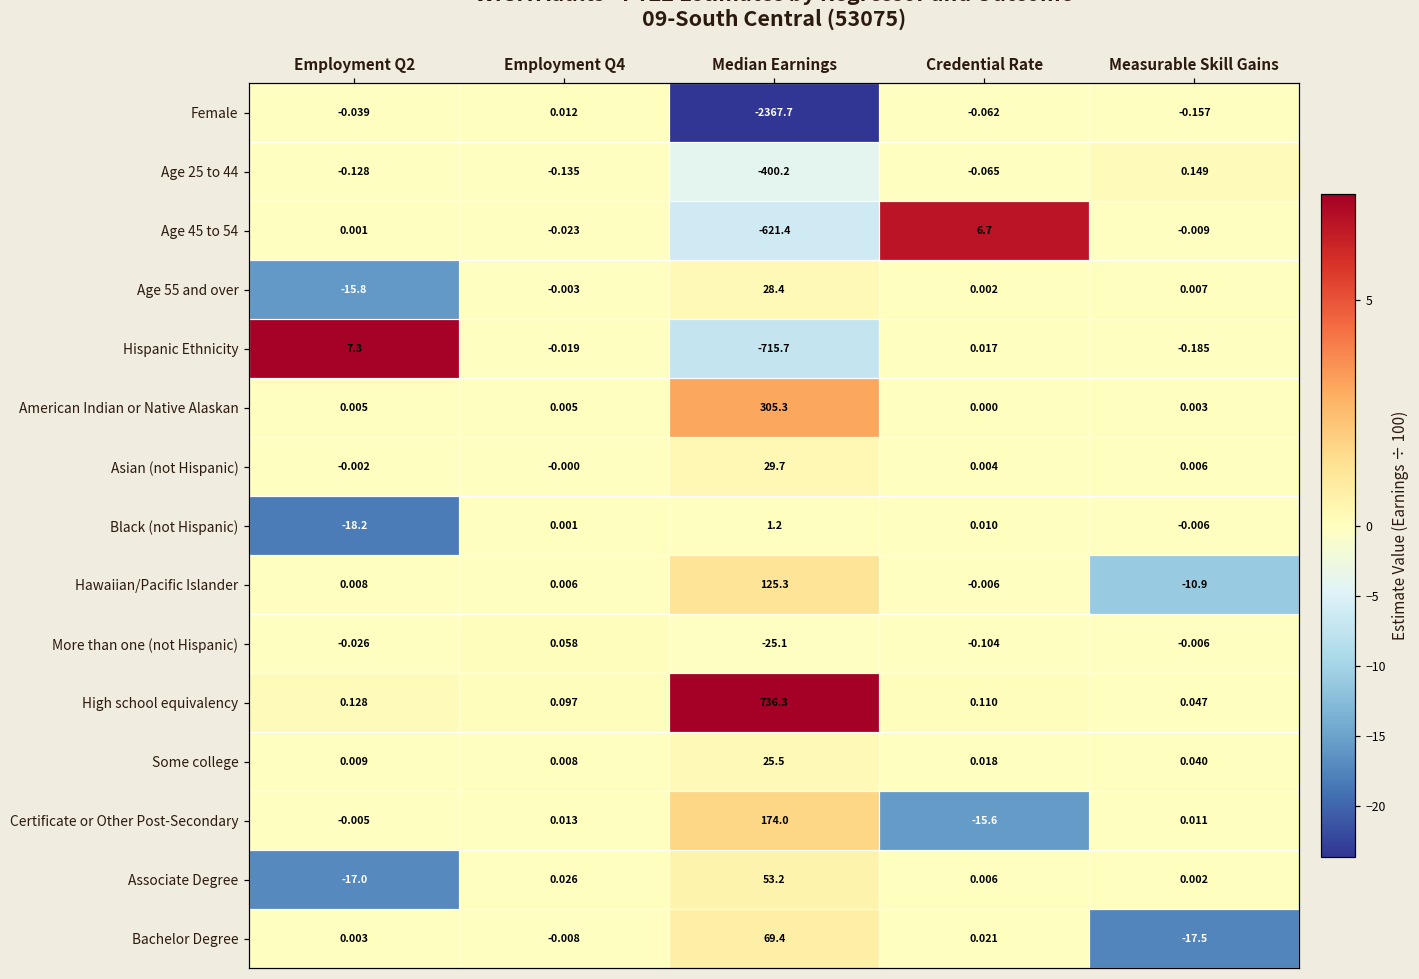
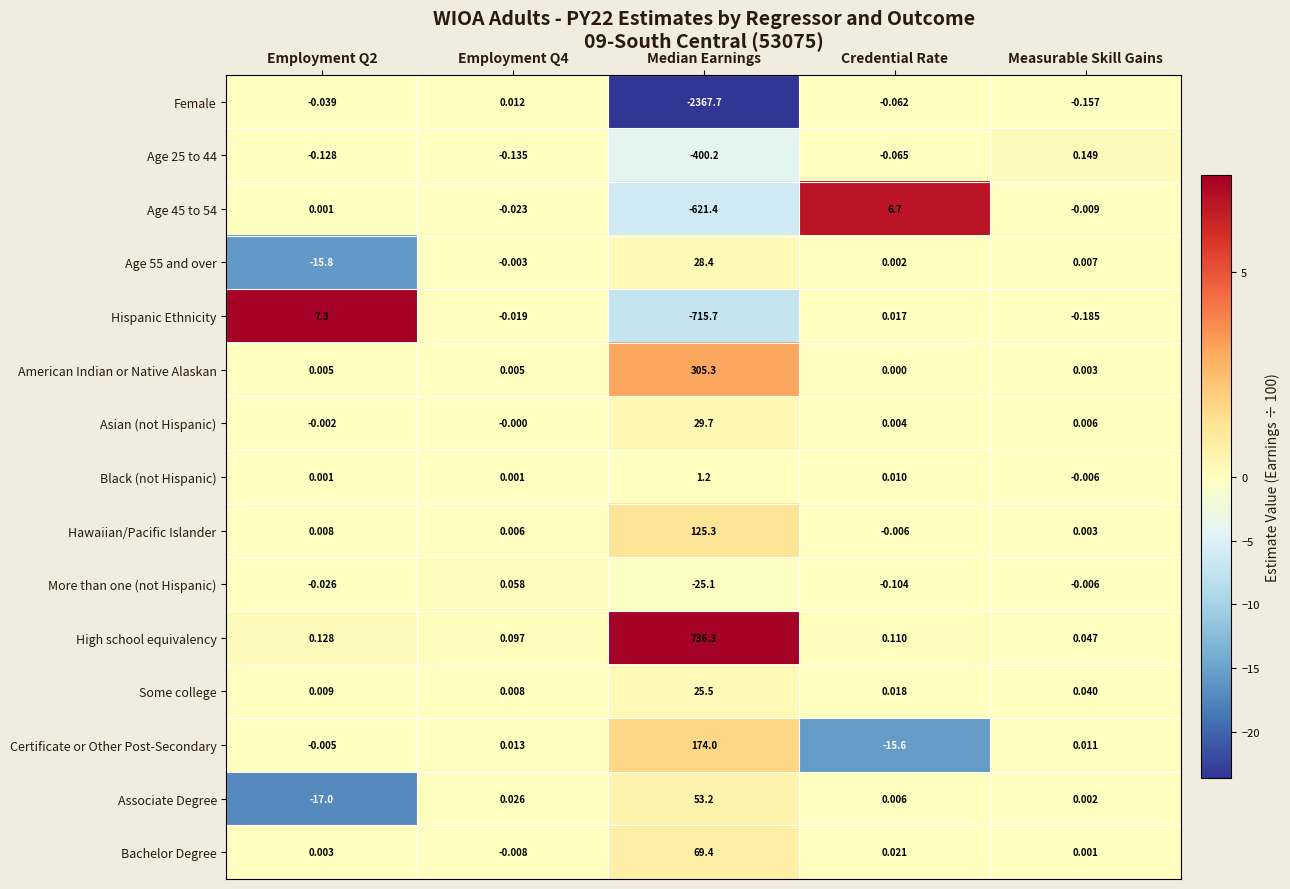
  {
    "Female": {
      "Employment Q2": -0.039,
      "Employment Q4": 0.012,
      "Median Earnings": -2367.7,
      "Credential Rate": -0.062,
      "Measurable Skill Gains": -0.157
    },
    "Age 25 to 44": {
      "Employment Q2": -0.128,
      "Employment Q4": -0.135,
      "Median Earnings": -400.2,
      "Credential Rate": -0.065,
      "Measurable Skill Gains": 0.149
    },
    "Age 45 to 54": {
      "Employment Q2": 0.001,
      "Employment Q4": -0.023,
      "Median Earnings": -621.4,
      "Credential Rate": 6.7,
      "Measurable Skill Gains": -0.009
    },
    "Age 55 and over": {
      "Employment Q2": -15.8,
      "Employment Q4": -0.003,
      "Median Earnings": 28.4,
      "Credential Rate": 0.002,
      "Measurable Skill Gains": 0.007
    },
    "Hispanic Ethnicity": {
      "Employment Q2": 7.3,
      "Employment Q4": -0.019,
      "Median Earnings": -715.7,
      "Credential Rate": 0.017,
      "Measurable Skill Gains": -0.185
    },
    "American Indian or Native Alaskan": {
      "Employment Q2": 0.005,
      "Employment Q4": 0.005,
      "Median Earnings": 305.3,
      "Credential Rate": 0.000,
      "Measurable Skill Gains": 0.003
    },
    "Asian (not Hispanic)": {
      "Employment Q2": -0.002,
      "Employment Q4": -0.000,
      "Median Earnings": 29.7,
      "Credential Rate": 0.004,
      "Measurable Skill Gains": 0.006
    },
    "Black (not Hispanic)": {
-     "Employment Q2": -18.2,
+     "Employment Q2": 0.001,
      "Employment Q4": 0.001,
      "Median Earnings": 1.2,
      "Credential Rate": 0.010,
      "Measurable Skill Gains": -0.006
    },
    "Hawaiian/Pacific Islander": {
      "Employment Q2": 0.008,
      "Employment Q4": 0.006,
      "Median Earnings": 125.3,
      "Credential Rate": -0.006,
-     "Measurable Skill Gains": -10.9
+     "Measurable Skill Gains": 0.003
    },
    "More than one (not Hispanic)": {
      "Employment Q2": -0.026,
      "Employment Q4": 0.058,
      "Median Earnings": -25.1,
      "Credential Rate": -0.104,
      "Measurable Skill Gains": -0.006
    },
    "High school equivalency": {
      "Employment Q2": 0.128,
      "Employment Q4": 0.097,
      "Median Earnings": 736.3,
      "Credential Rate": 0.110,
      "Measurable Skill Gains": 0.047
    },
    "Some college": {
      "Employment Q2": 0.009,
      "Employment Q4": 0.008,
      "Median Earnings": 25.5,
      "Credential Rate": 0.018,
      "Measurable Skill Gains": 0.040
    },
    "Certificate or Other Post-Secondary": {
      "Employment Q2": -0.005,
      "Employment Q4": 0.013,
      "Median Earnings": 174.0,
      "Credential Rate": -15.6,
      "Measurable Skill Gains": 0.011
    },
    "Associate Degree": {
      "Employment Q2": -17.0,
      "Employment Q4": 0.026,
      "Median Earnings": 53.2,
      "Credential Rate": 0.006,
      "Measurable Skill Gains": 0.002
    },
    "Bachelor Degree": {
      "Employment Q2": 0.003,
      "Employment Q4": -0.008,
      "Median Earnings": 69.4,
      "Credential Rate": 0.021,
-     "Measurable Skill Gains": -17.5
+     "Measurable Skill Gains": 0.001
    }
  }
